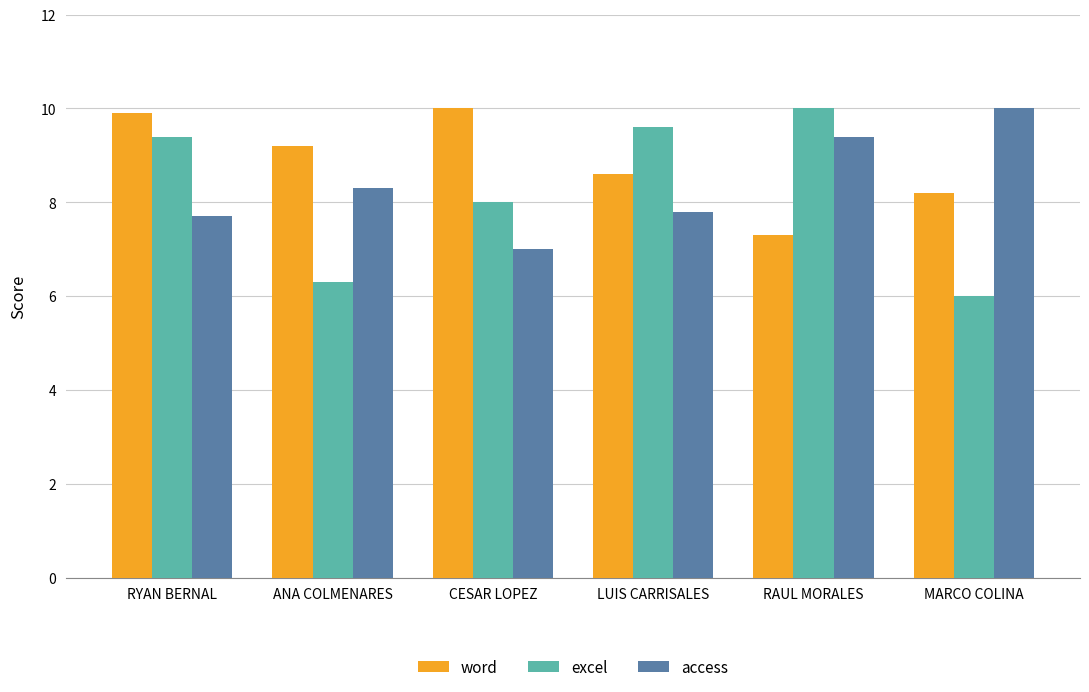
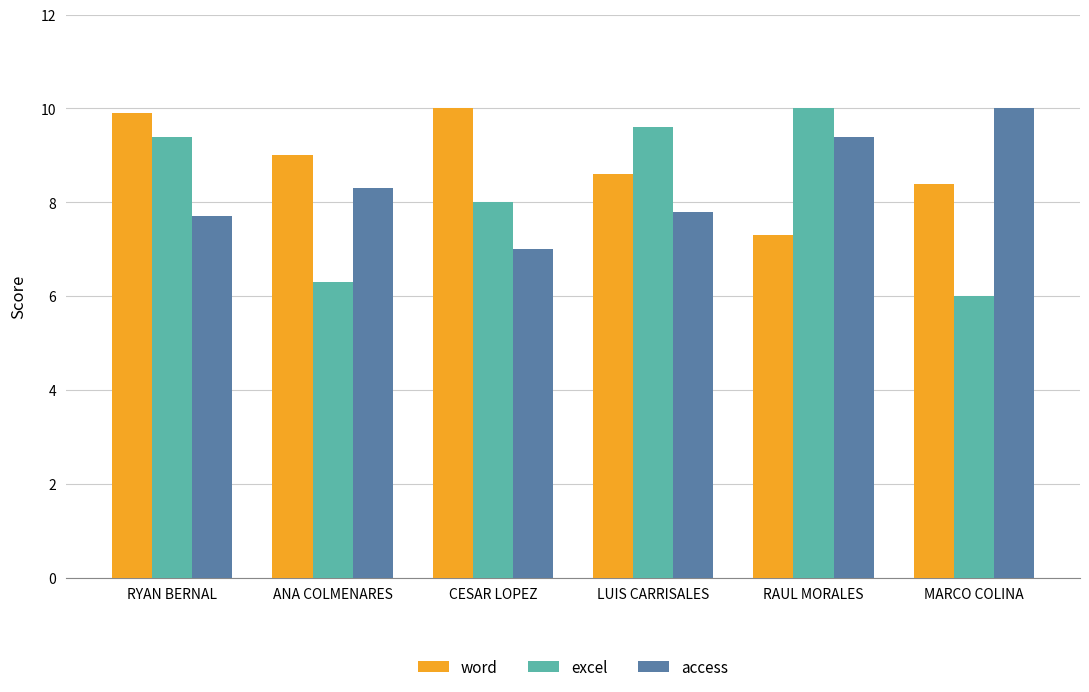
  {
    "word": {
      "RYAN BERNAL": 9.9,
-     "ANA COLMENARES": 9.2,
+     "ANA COLMENARES": 9.0,
      "CESAR LOPEZ": 10.0,
      "LUIS CARRISALES": 8.6,
      "RAUL MORALES": 7.3,
-     "MARCO COLINA": 8.2
+     "MARCO COLINA": 8.4
    }
  }
